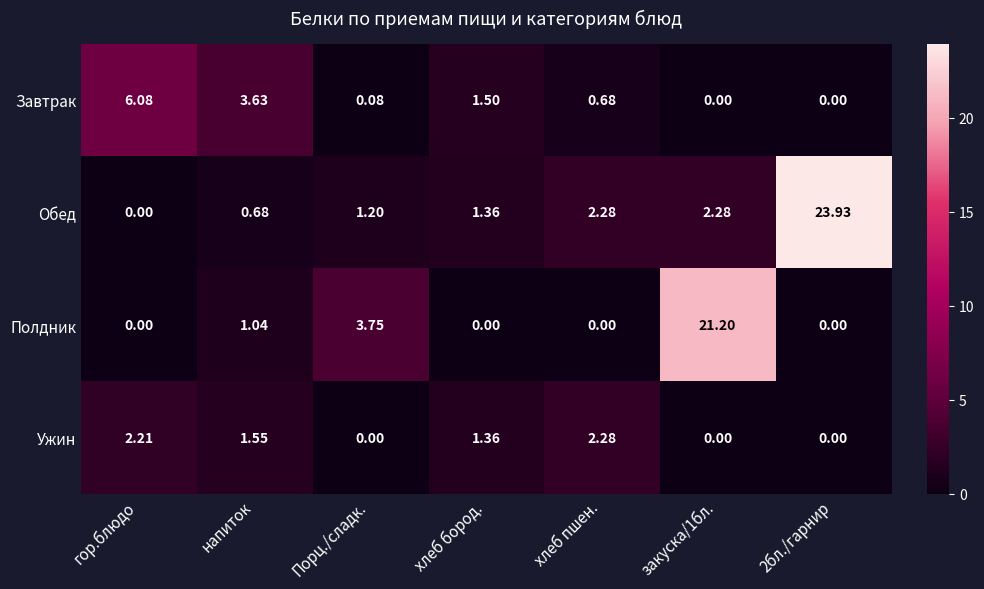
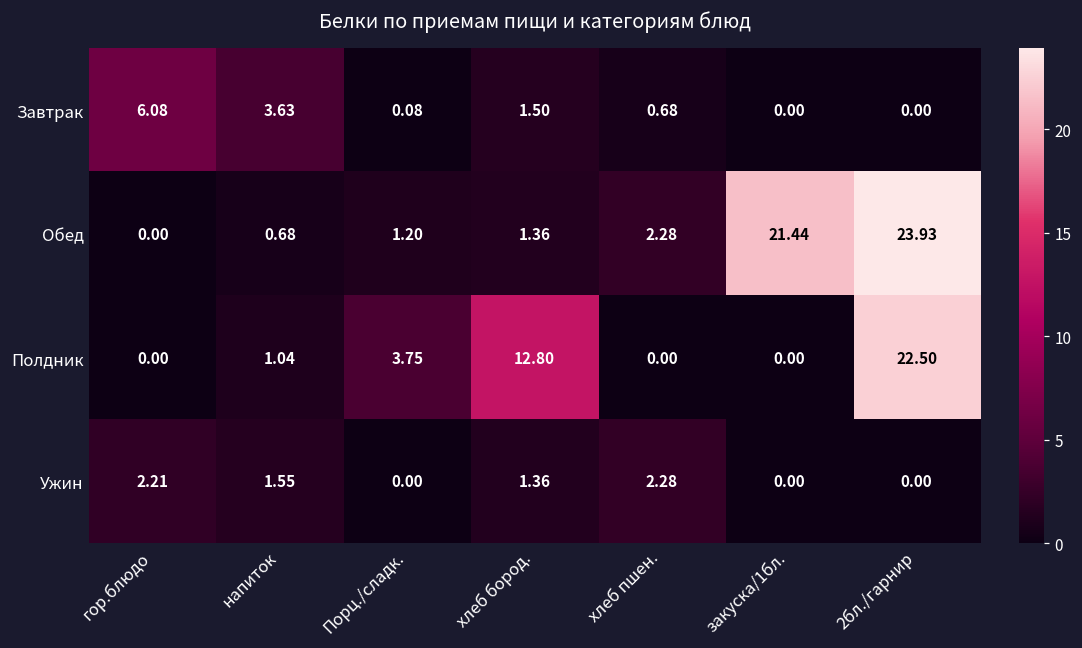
  {
    "Завтрак": {
      "гор.блюдо": 6.08,
      "напиток": 3.63,
      "Порц./сладк.": 0.08,
      "хлеб бород.": 1.50,
      "хлеб пшен.": 0.68,
      "закуска/1бл.": 0.00,
      "2бл./гарнир": 0.00
    },
    "Обед": {
      "гор.блюдо": 0.00,
      "напиток": 0.68,
      "Порц./сладк.": 1.20,
      "хлеб бород.": 1.36,
      "хлеб пшен.": 2.28,
-     "закуска/1бл.": 2.28,
+     "закуска/1бл.": 21.44,
      "2бл./гарнир": 23.93
    },
    "Полдник": {
      "гор.блюдо": 0.00,
      "напиток": 1.04,
      "Порц./сладк.": 3.75,
-     "хлеб бород.": 0.00,
+     "хлеб бород.": 12.80,
      "хлеб пшен.": 0.00,
-     "закуска/1бл.": 21.20,
-     "2бл./гарнир": 0.00
+     "закуска/1бл.": 0.00,
+     "2бл./гарнир": 22.50
    },
    "Ужин": {
      "гор.блюдо": 2.21,
      "напиток": 1.55,
      "Порц./сладк.": 0.00,
      "хлеб бород.": 1.36,
      "хлеб пшен.": 2.28,
      "закуска/1бл.": 0.00,
      "2бл./гарнир": 0.00
    }
  }
